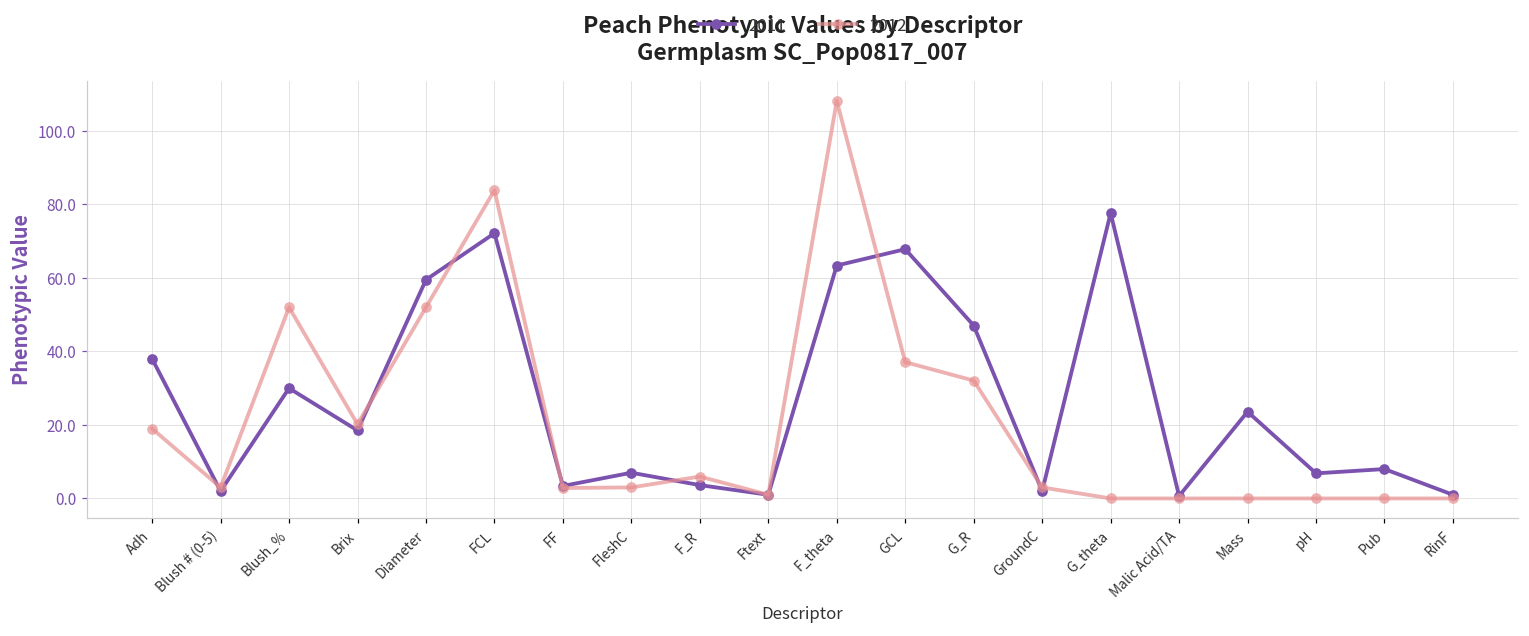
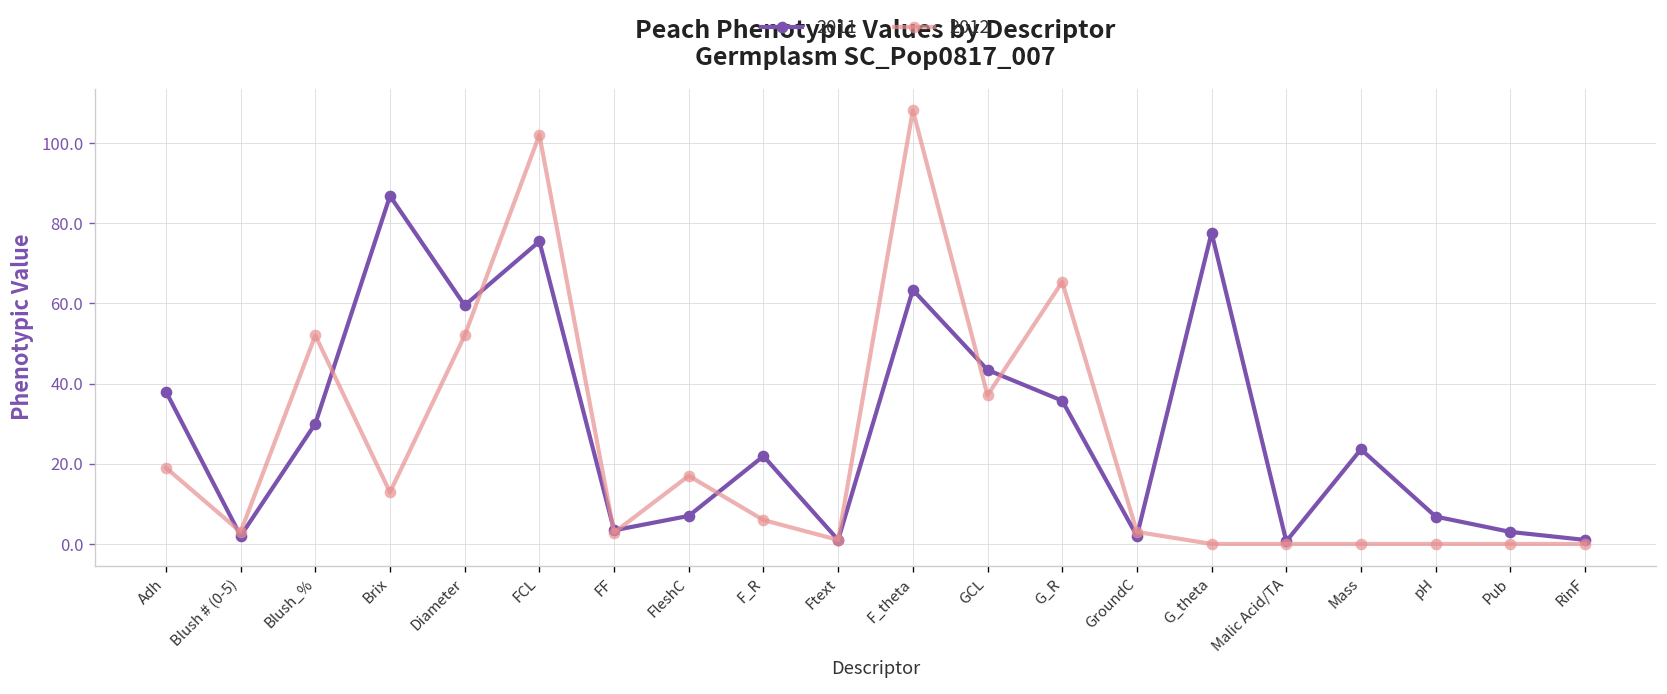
  {
    "2011": {
      "Adh": 38,
      "Blush # (0-5)": 2,
      "Blush_%": 30,
-     "Brix": 19,
+     "Brix": 87,
      "Diameter": 60,
-     "FCL": 72,
+     "FCL": 75,
      "FleshC": 7,
-     "F_R": 4,
+     "F_R": 22,
      "F_theta": 63,
-     "GCL": 68,
-     "G_R": 47,
+     "GCL": 43,
+     "G_R": 36,
      "GroundC": 2,
      "G_theta": 78,
      "Mass": 24,
      "pH": 7,
-     "Pub": 8,
+     "Pub": 3,
      "RinF": 1
    },
    "2012": {
      "Adh": 19,
      "Blush # (0-5)": 3,
      "Blush_%": 52,
-     "Brix": 20,
+     "Brix": 13,
      "Diameter": 52,
-     "FCL": 84,
-     "FleshC": 3,
+     "FCL": 102,
+     "FleshC": 17,
      "F_R": 6,
      "F_theta": 108,
      "GCL": 37,
-     "G_R": 32,
+     "G_R": 65,
      "GroundC": 3,
      "G_theta": 0,
      "Mass": 0,
      "pH": 0,
      "Pub": 0,
      "RinF": 0
    }
  }
